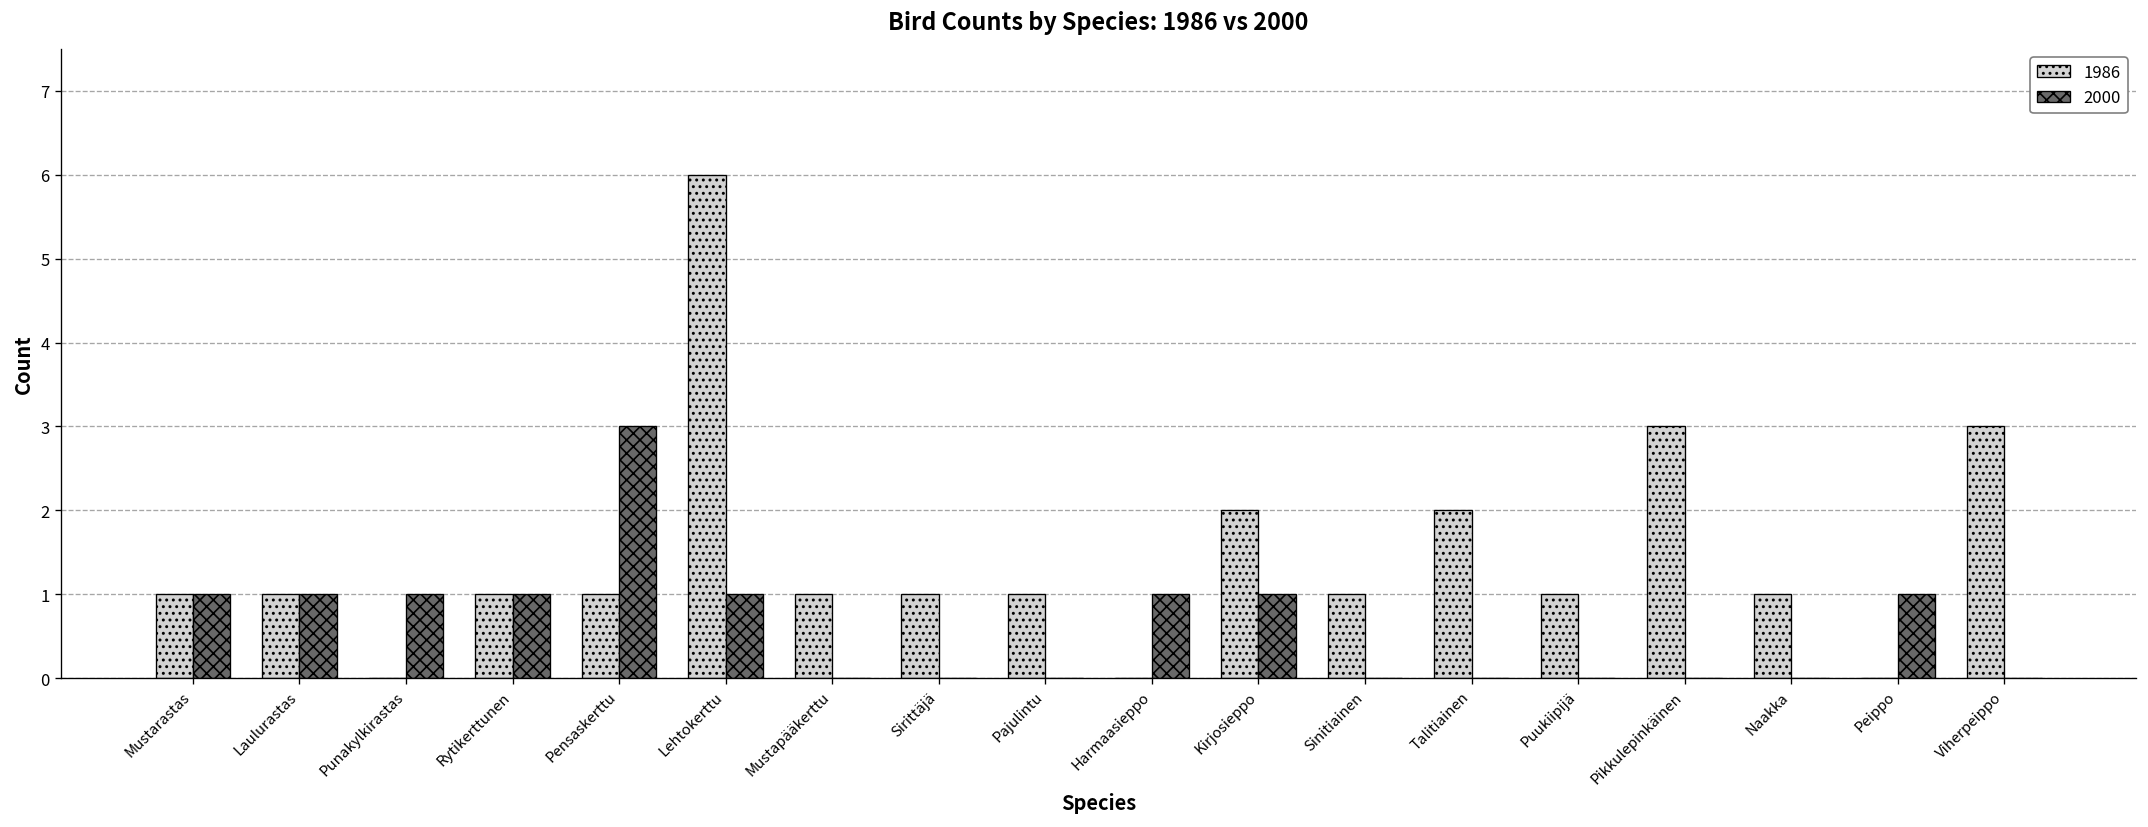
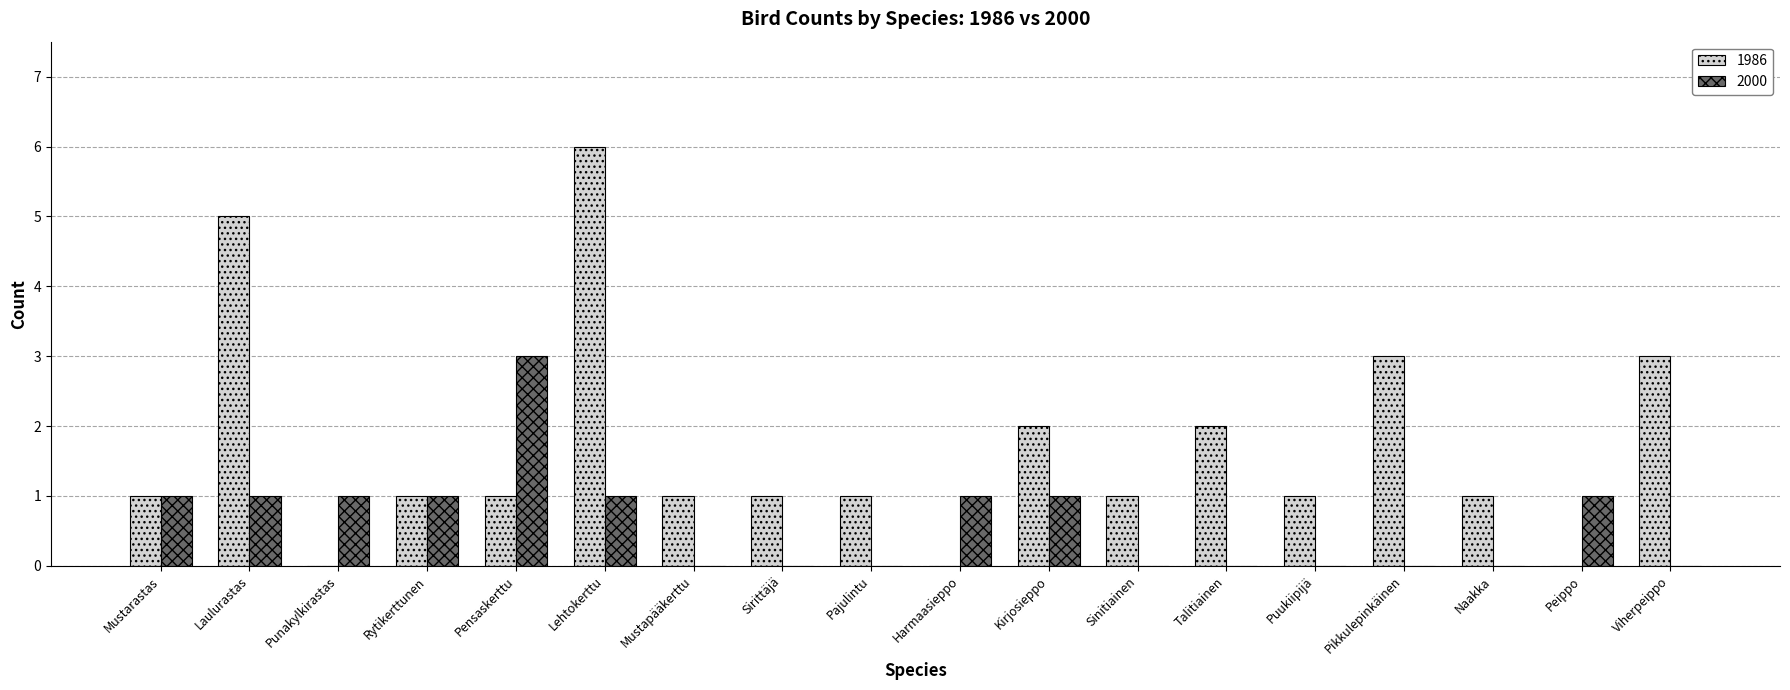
  {
    "1986": {
      "Mustarastas": 1,
-     "Laulurastas": 1,
+     "Laulurastas": 5,
      "Punakylkirastas": 0,
      "Rytikerttunen": 1,
      "Pensaskerttu": 1,
      "Lehtokerttu": 6,
      "Mustapääkerttu": 1,
      "Sirittäjä": 1,
      "Pajulintu": 1,
      "Harmaasieppo": 0,
      "Kirjosieppo": 2,
      "Sinitiainen": 1,
      "Talitiainen": 2,
      "Puukiipijä": 1,
      "Pikkulepinkäinen": 3,
      "Naakka": 1,
      "Peippo": 0,
      "Viherpeippo": 3
    },
    "2000": {
      "Mustarastas": 1,
      "Laulurastas": 1,
      "Punakylkirastas": 1,
      "Rytikerttunen": 1,
      "Pensaskerttu": 3,
      "Lehtokerttu": 1,
      "Mustapääkerttu": 0,
      "Sirittäjä": 0,
      "Pajulintu": 0,
      "Harmaasieppo": 1,
      "Kirjosieppo": 1,
      "Sinitiainen": 0,
      "Talitiainen": 0,
      "Puukiipijä": 0,
      "Pikkulepinkäinen": 0,
      "Naakka": 0,
      "Peippo": 1,
      "Viherpeippo": 0
    }
  }
